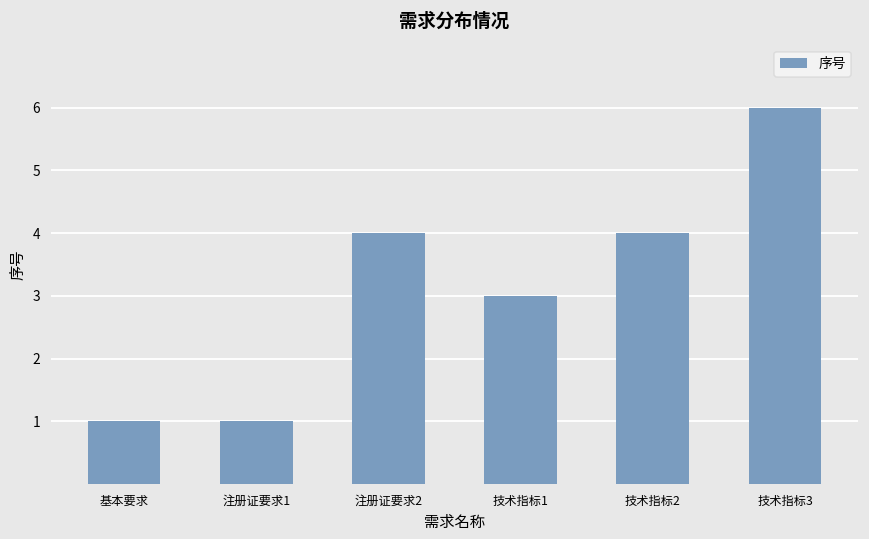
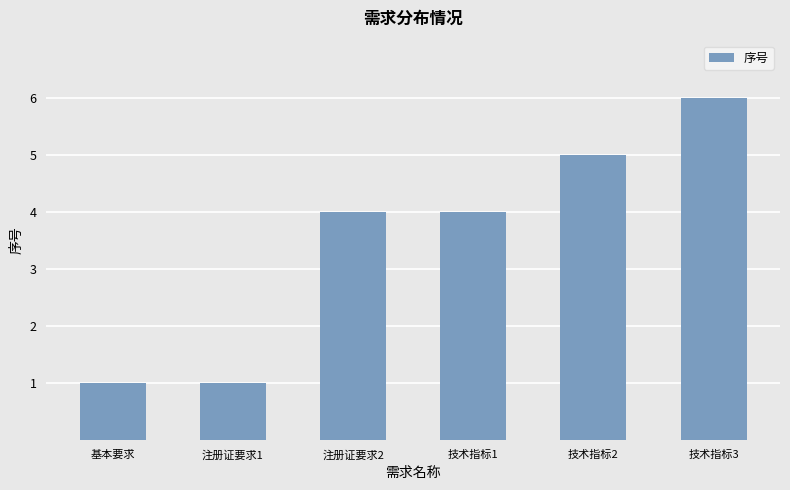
  {
    "基本要求": 1,
    "注册证要求1": 1,
    "注册证要求2": 4,
-   "技术指标1": 3,
-   "技术指标2": 4,
+   "技术指标1": 4,
+   "技术指标2": 5,
    "技术指标3": 6
  }
